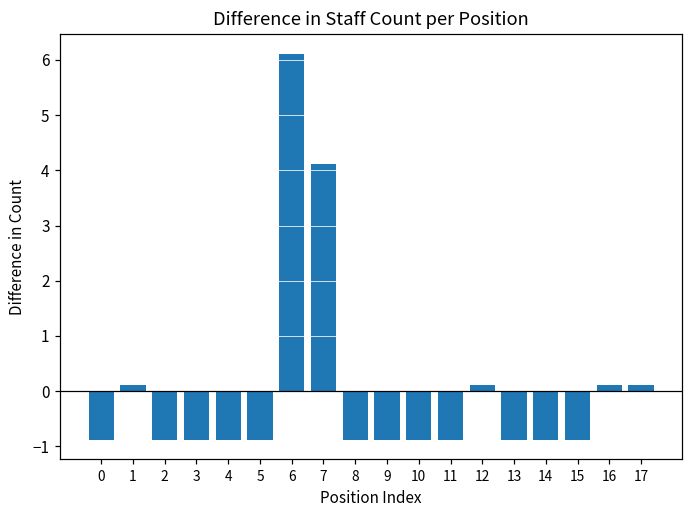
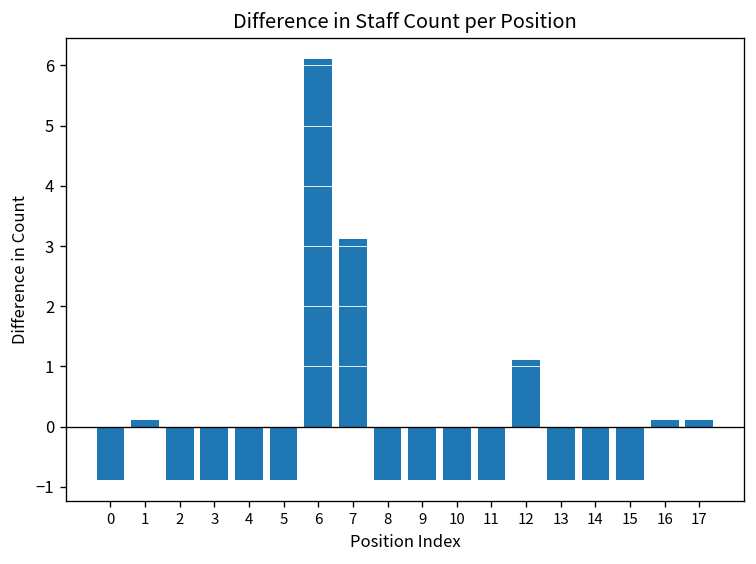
  {
    "0": -0.9,
    "1": 0.1,
    "2": -0.9,
    "3": -0.9,
    "4": -0.9,
    "5": -0.9,
    "6": 6.1,
-   "7": 4.1,
+   "7": 3.1,
    "8": -0.9,
    "9": -0.9,
    "10": -0.9,
    "11": -0.9,
-   "12": 0.1,
+   "12": 1.1,
    "13": -0.9,
    "14": -0.9,
    "15": -0.9,
    "16": 0.1,
    "17": 0.1
  }
